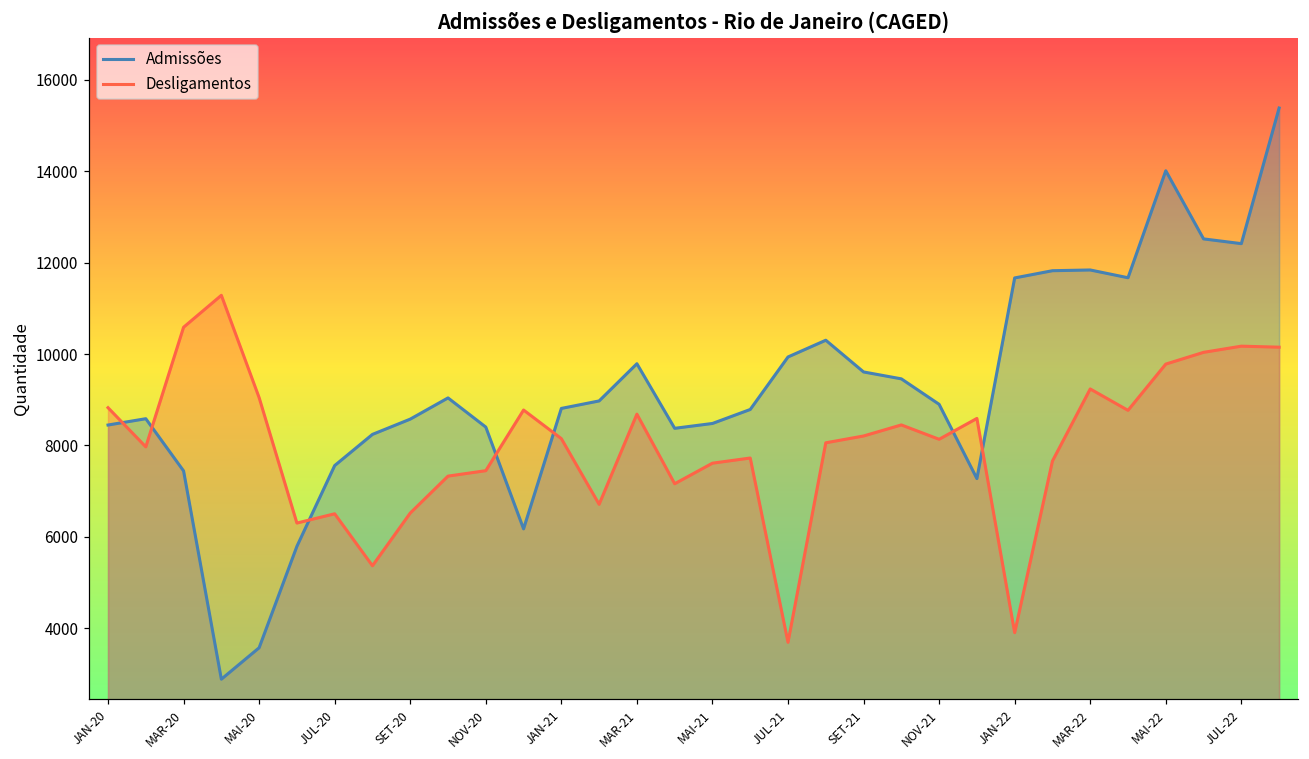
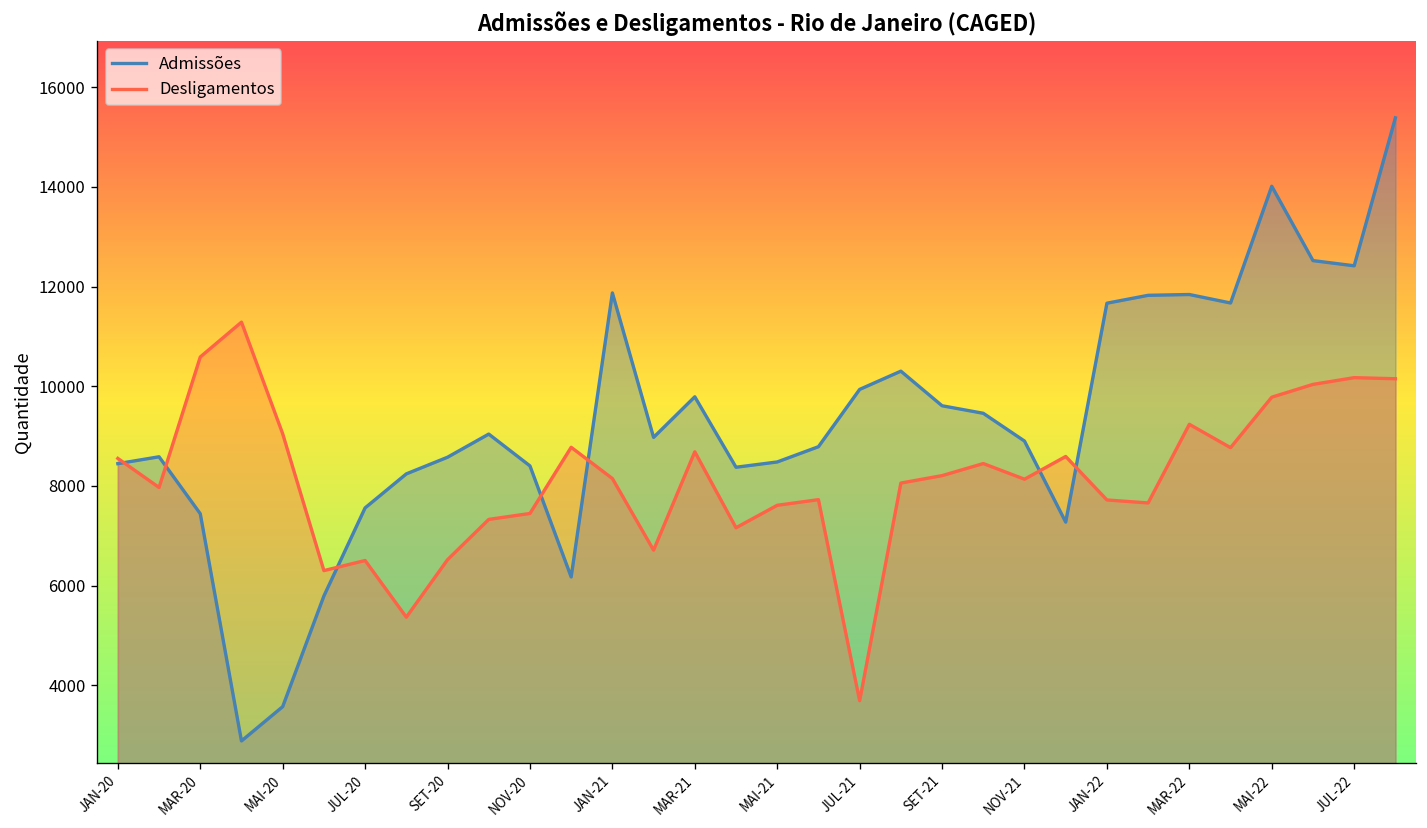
  {
    "Admissões": {
      "JAN-20": 8400,
      "MAR-20": 7400,
      "MAI-20": 3600,
      "JUL-20": 7600,
      "SET-20": 8600,
      "NOV-20": 8400,
-     "JAN-21": 8800,
+     "JAN-21": 11900,
      "MAR-21": 9800,
      "MAI-21": 8500,
      "JUL-21": 9900,
      "SET-21": 9600,
      "NOV-21": 8900,
      "JAN-22": 11700,
      "MAR-22": 11800,
      "MAI-22": 14000,
      "JUL-22": 12400
    },
    "Desligamentos": {
-     "JAN-20": 8800,
+     "JAN-20": 8600,
      "MAR-20": 10600,
      "MAI-20": 9000,
      "JUL-20": 6500,
      "SET-20": 6500,
      "NOV-20": 7400,
      "JAN-21": 8200,
      "MAR-21": 8700,
      "MAI-21": 7600,
      "JUL-21": 3700,
      "SET-21": 8200,
      "NOV-21": 8100,
-     "JAN-22": 3900,
+     "JAN-22": 7700,
      "MAR-22": 9200,
      "MAI-22": 9800,
      "JUL-22": 10200
    }
  }
